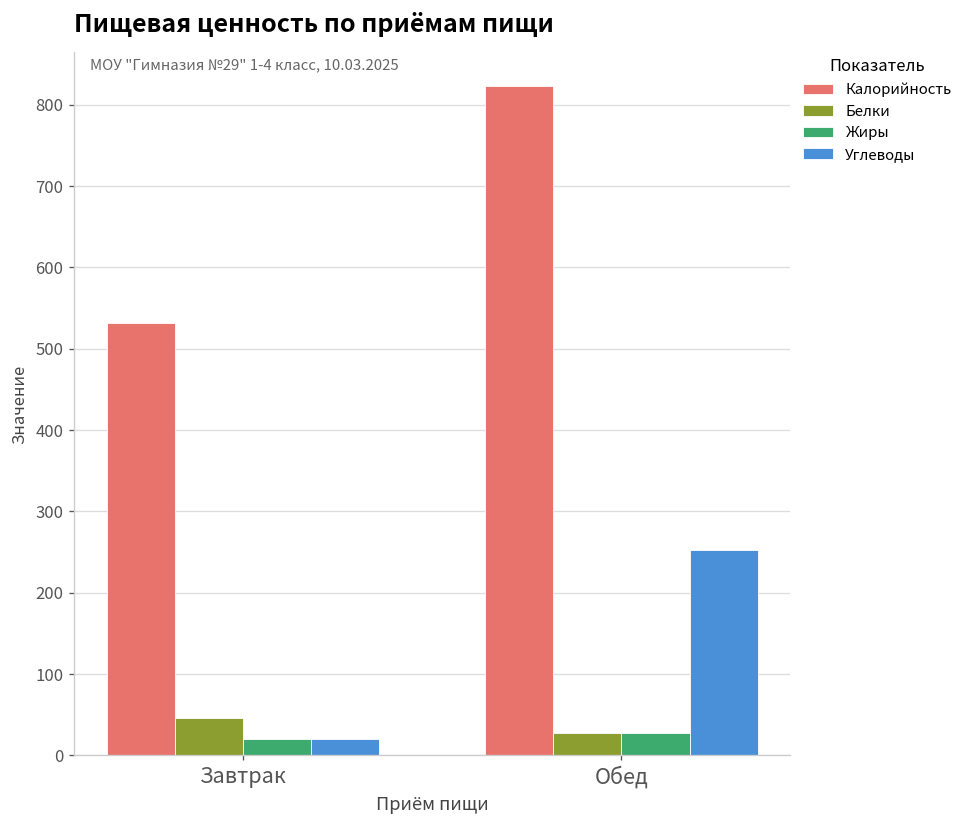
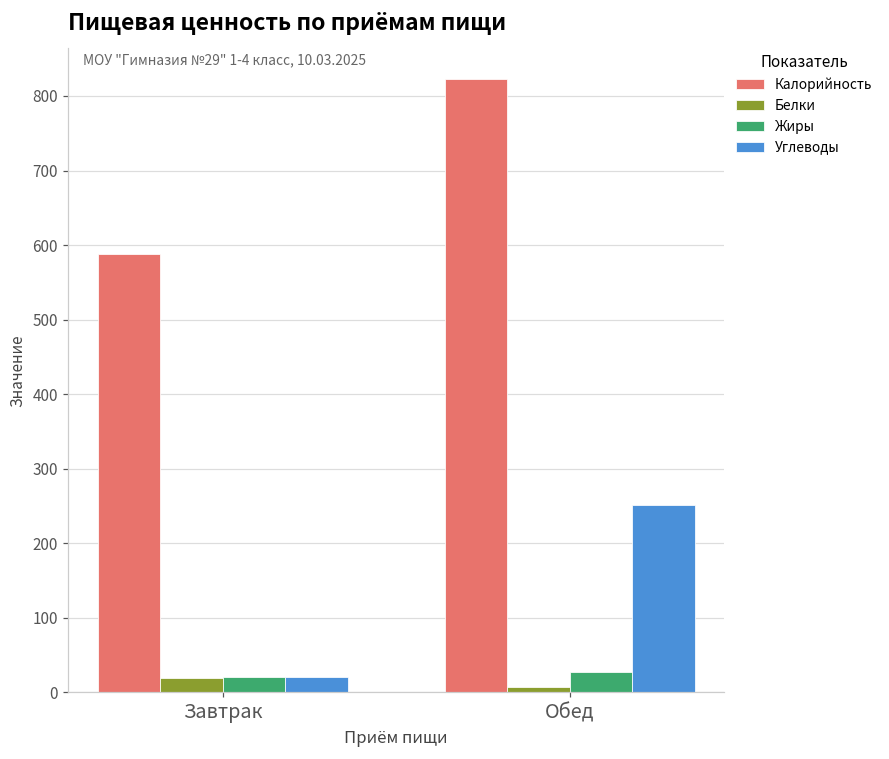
  {
    "Калорийность": {
-     "Завтрак": 530,
+     "Завтрак": 590,
      "Обед": 820
    },
    "Белки": {
-     "Завтрак": 50,
-     "Обед": 30
+     "Завтрак": 20,
+     "Обед": 10
    },
    "Жиры": {
      "Завтрак": 20,
      "Обед": 30
    },
    "Углеводы": {
      "Завтрак": 20,
      "Обед": 250
    }
  }
